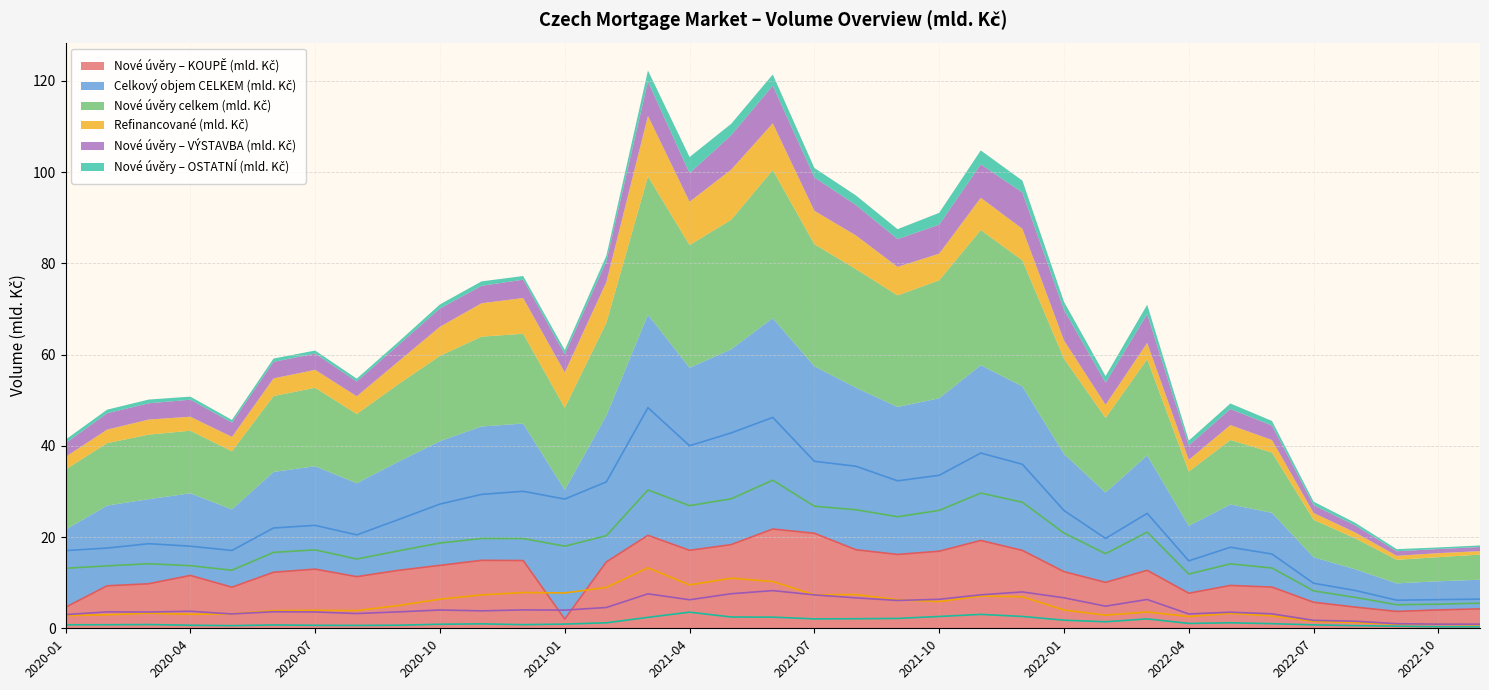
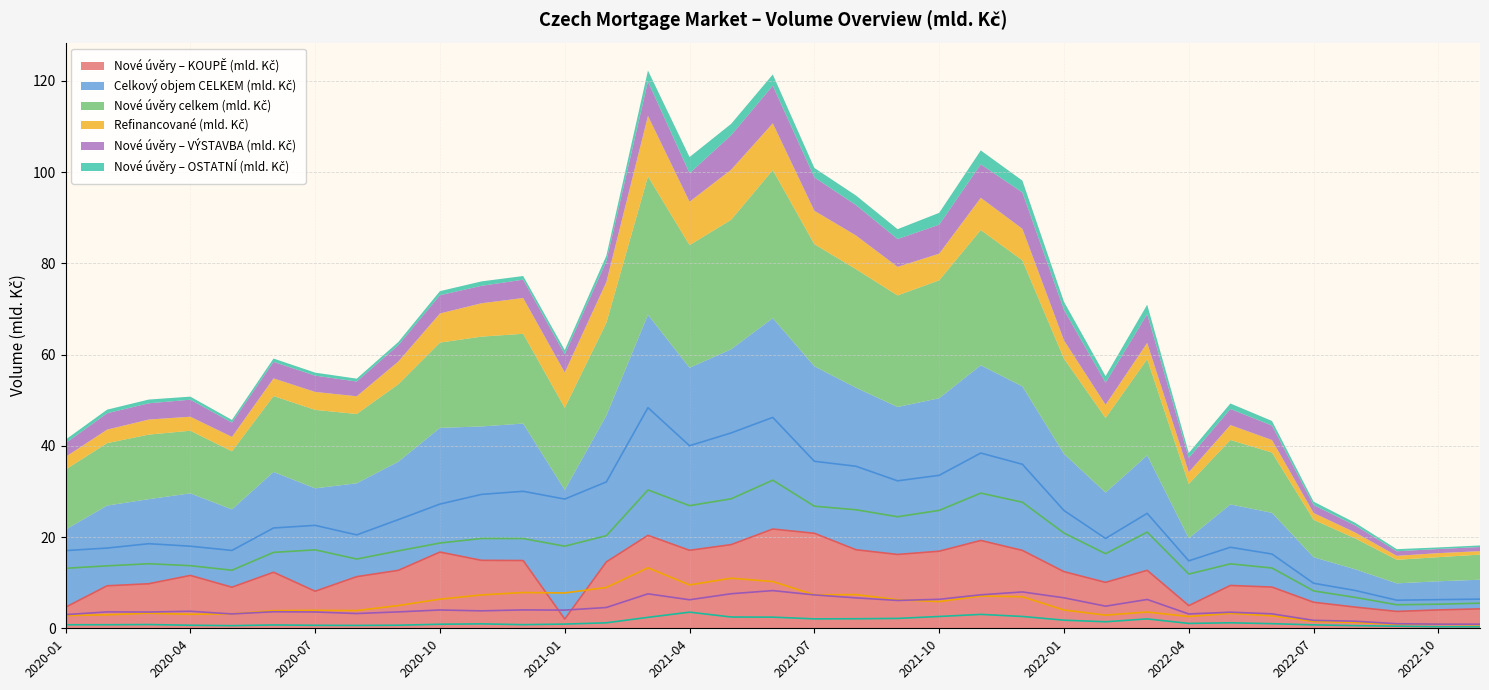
  {
    "Nové úvěry – KOUPĚ (mld. Kč)": {
      "2020-01": 5,
      "2020-04": 12,
-     "2020-07": 13,
-     "2020-10": 14,
+     "2020-07": 8,
+     "2020-10": 17,
      "2021-01": 2,
      "2021-04": 17,
      "2021-07": 21,
      "2021-10": 17,
      "2022-01": 12,
-     "2022-04": 8,
+     "2022-04": 5,
      "2022-07": 6,
      "2022-10": 4
    }
  }
